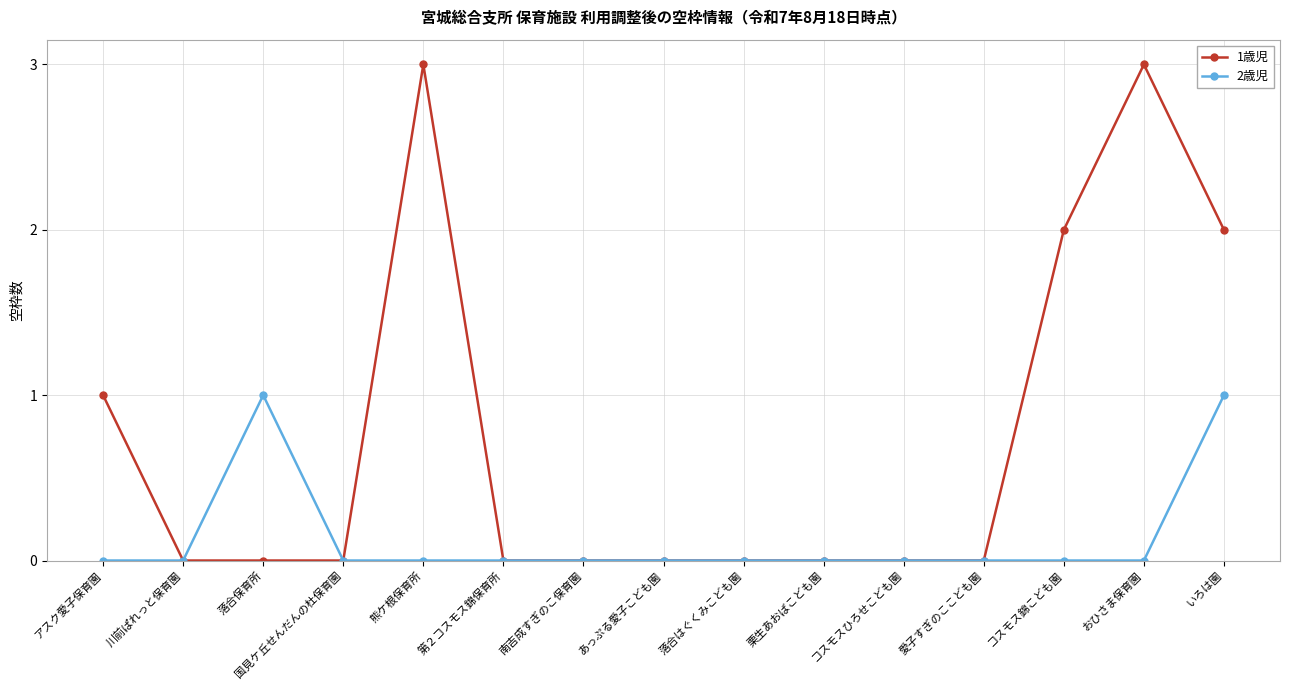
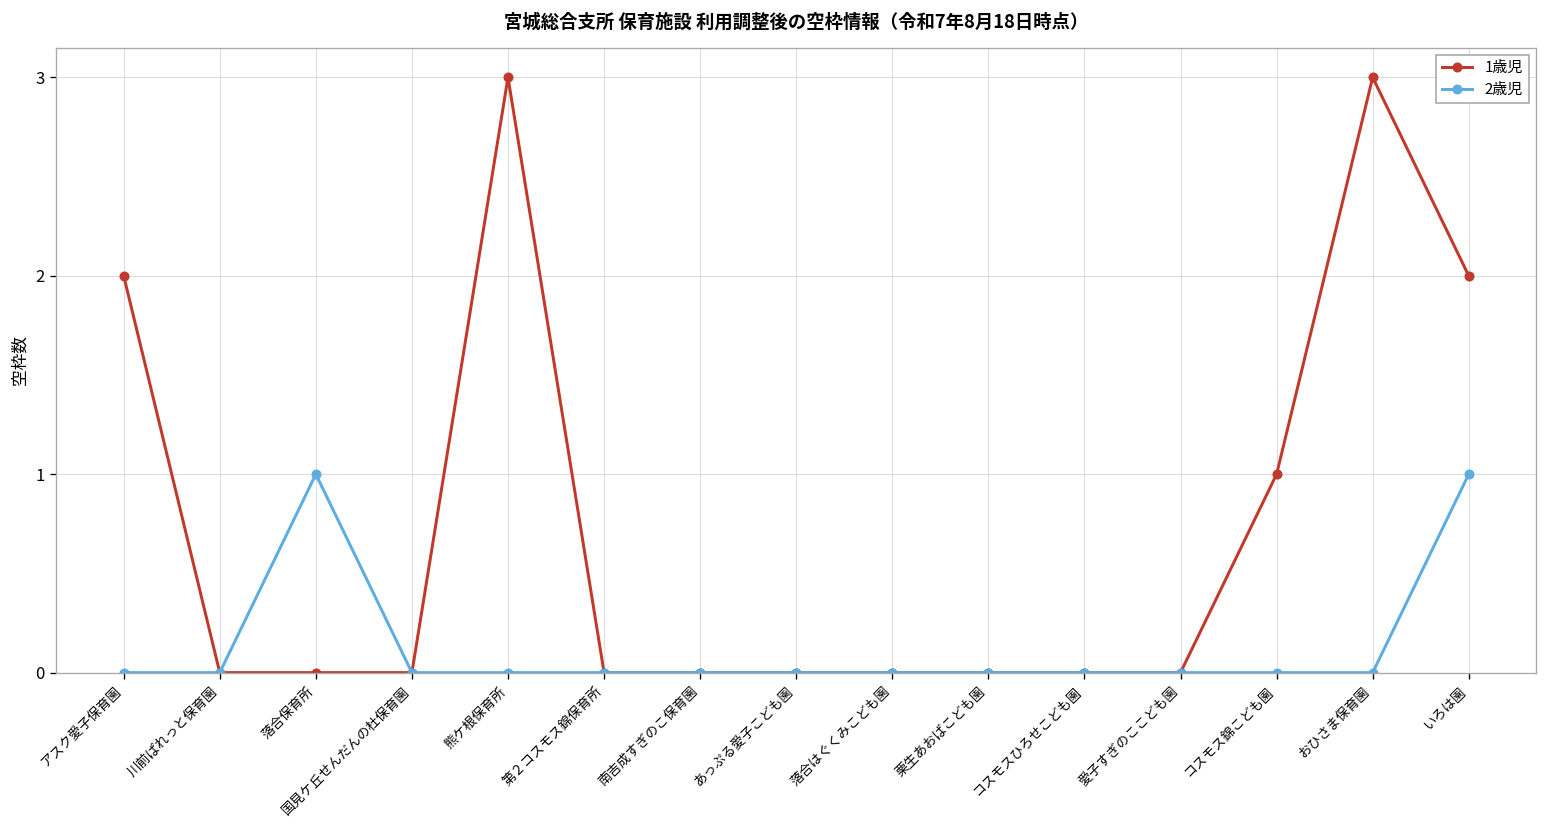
  {
    "1歳児": {
-     "アスク愛子保育園": 1,
+     "アスク愛子保育園": 2,
      "落合保育所": 0,
      "熊ケ根保育所": 3,
-     "コスモス錦こども園": 2,
+     "コスモス錦こども園": 1,
      "おひさま保育園": 3,
      "いろは園": 2
    },
    "2歳児": {
      "アスク愛子保育園": 0,
      "落合保育所": 1,
      "熊ケ根保育所": 0,
      "コスモス錦こども園": 0,
      "おひさま保育園": 0,
      "いろは園": 1
    }
  }
